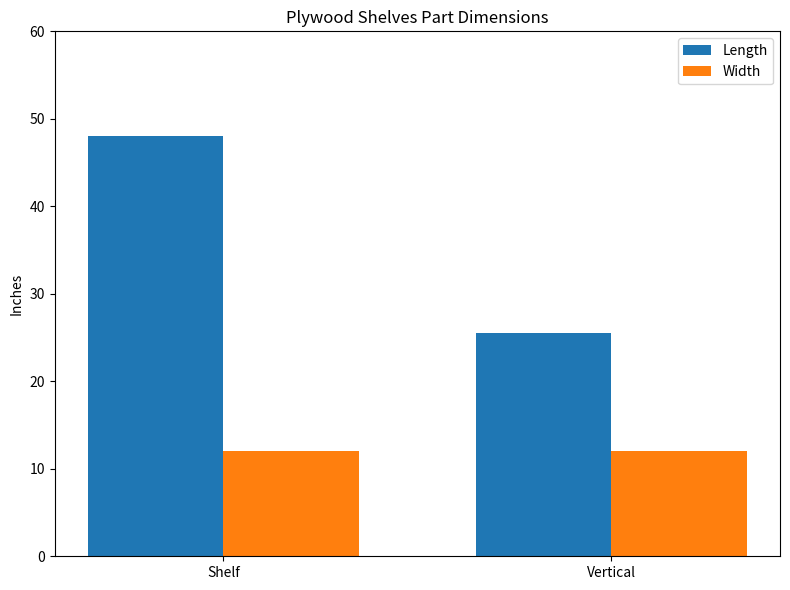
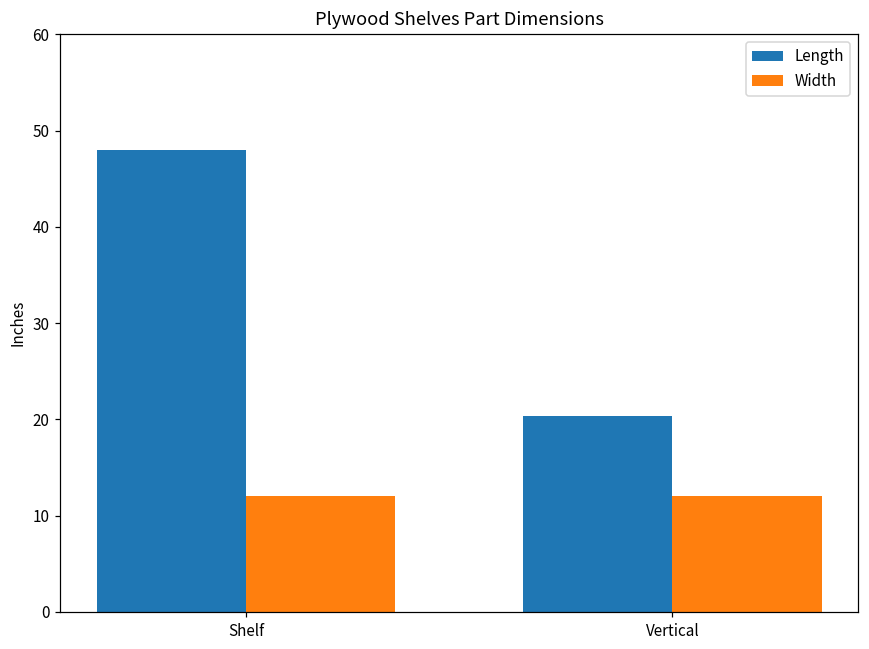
  {
    "Length": {
      "Shelf": 48,
-     "Vertical": 26
+     "Vertical": 20
    },
    "Width": {
      "Shelf": 12,
      "Vertical": 12
    }
  }
